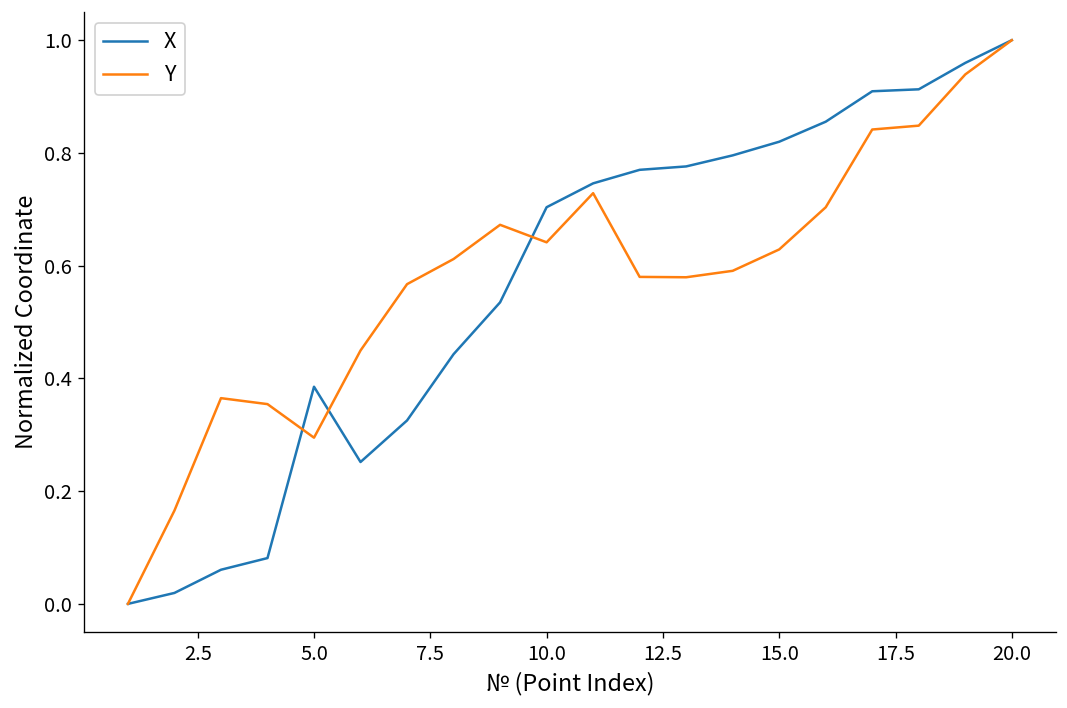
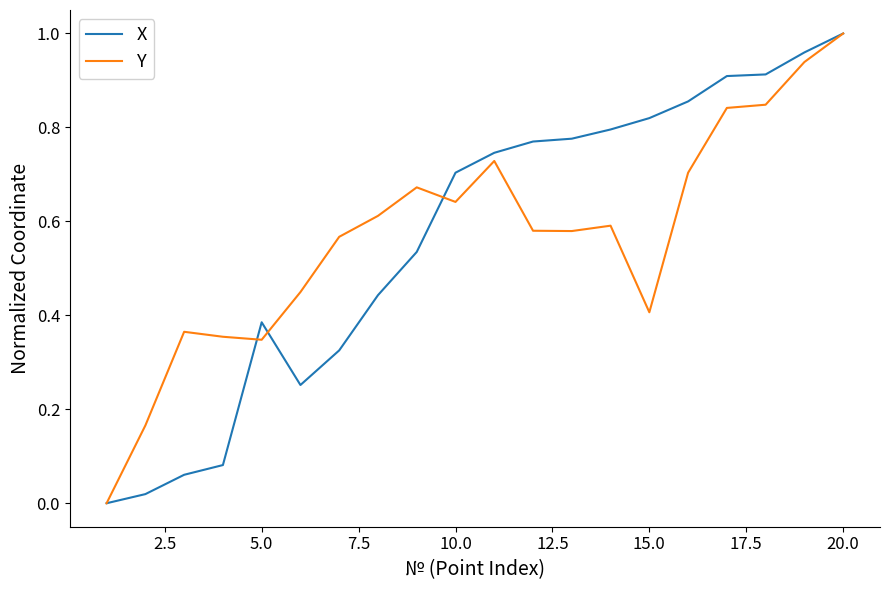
  {
    "X": {
      "5.0": 0.39,
      "10.0": 0.70,
      "15.0": 0.82
    },
    "Y": {
-     "5.0": 0.29,
+     "5.0": 0.35,
      "10.0": 0.64,
-     "15.0": 0.63
+     "15.0": 0.41
    }
  }
